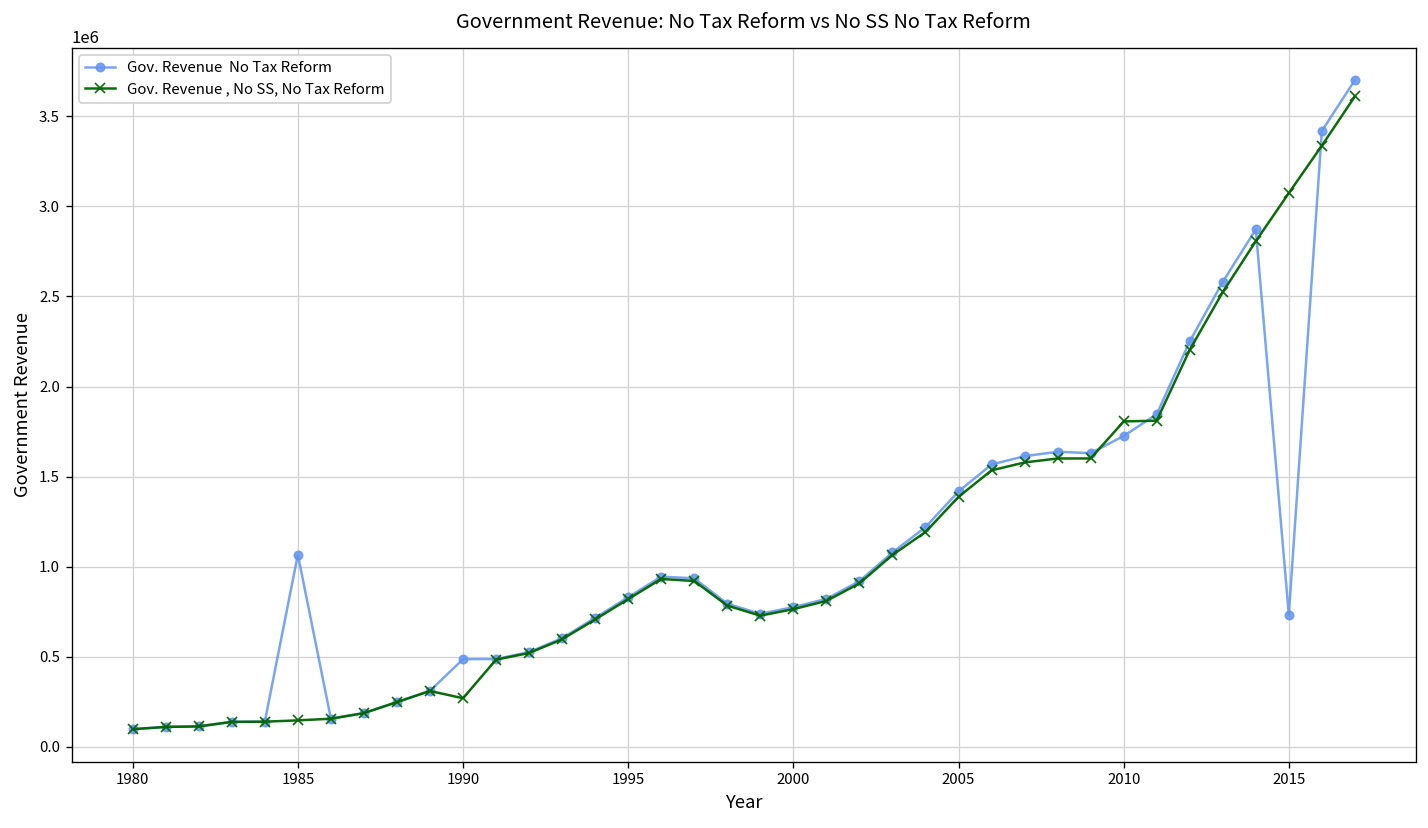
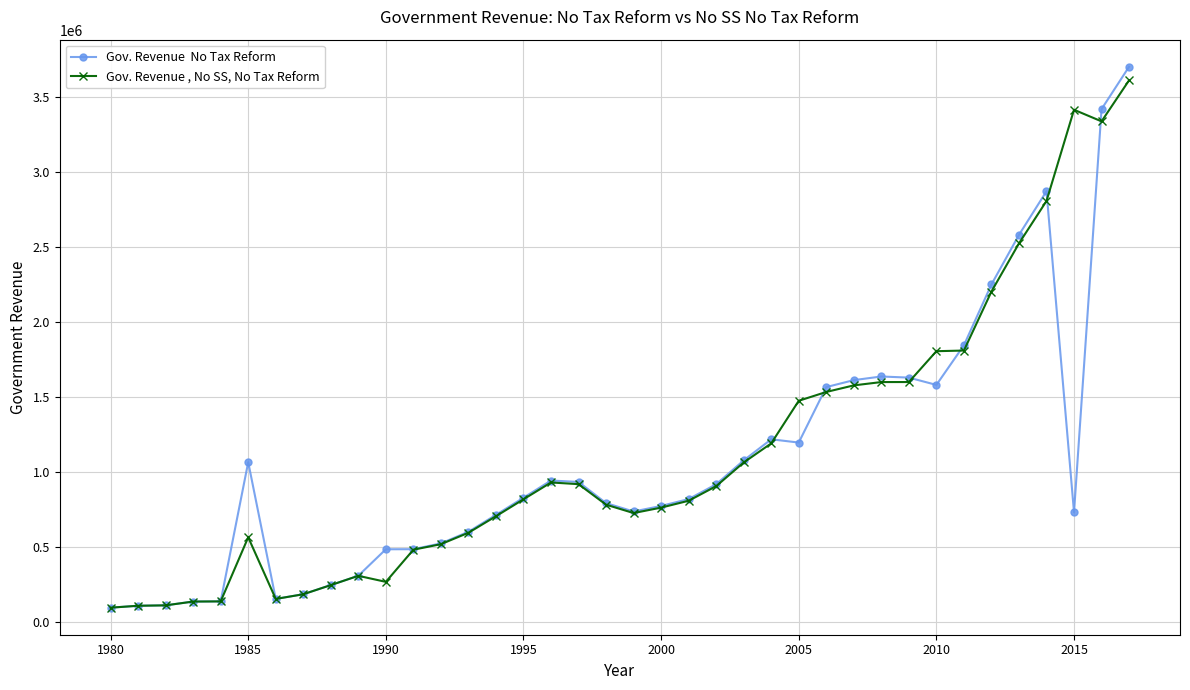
  {
    "Gov. Revenue No Tax Reform": {
      "1985": 1070000,
      "1990": 490000,
-     "2005": 1420000,
-     "2010": 1730000,
+     "2005": 1200000,
+     "2010": 1580000,
      "2015": 730000
    },
    "Gov. Revenue , No SS, No Tax Reform": {
-     "1985": 150000,
+     "1985": 570000,
      "1990": 270000,
-     "2005": 1390000,
+     "2005": 1480000,
      "2010": 1810000,
-     "2015": 3070000
+     "2015": 3410000
    }
  }
